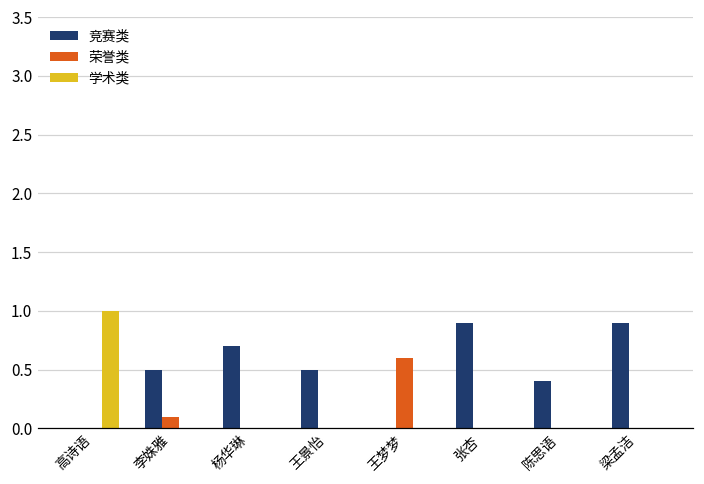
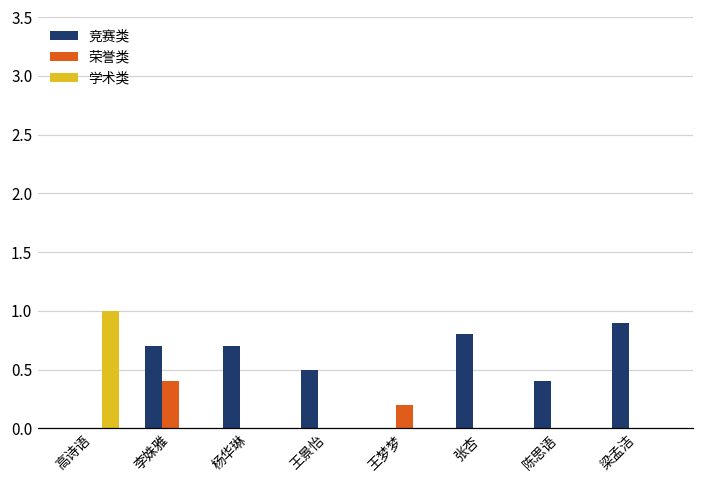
  {
    "竞赛类": {
      "高诗语": 0.0,
-     "李姝雅": 0.5,
+     "李姝雅": 0.7,
      "杨华琳": 0.7,
      "王景怡": 0.5,
      "王梦梦": 0.0,
-     "张杏": 0.9,
+     "张杏": 0.8,
      "陈思语": 0.4,
      "梁孟洁": 0.9
    },
    "荣誉类": {
      "高诗语": 0.0,
-     "李姝雅": 0.1,
+     "李姝雅": 0.4,
      "杨华琳": 0.0,
      "王景怡": 0.0,
-     "王梦梦": 0.6,
+     "王梦梦": 0.2,
      "张杏": 0.0,
      "陈思语": 0.0,
      "梁孟洁": 0.0
    },
    "学术类": {
      "高诗语": 1.0,
      "李姝雅": 0.0,
      "杨华琳": 0.0,
      "王景怡": 0.0,
      "王梦梦": 0.0,
      "张杏": 0.0,
      "陈思语": 0.0,
      "梁孟洁": 0.0
    }
  }
